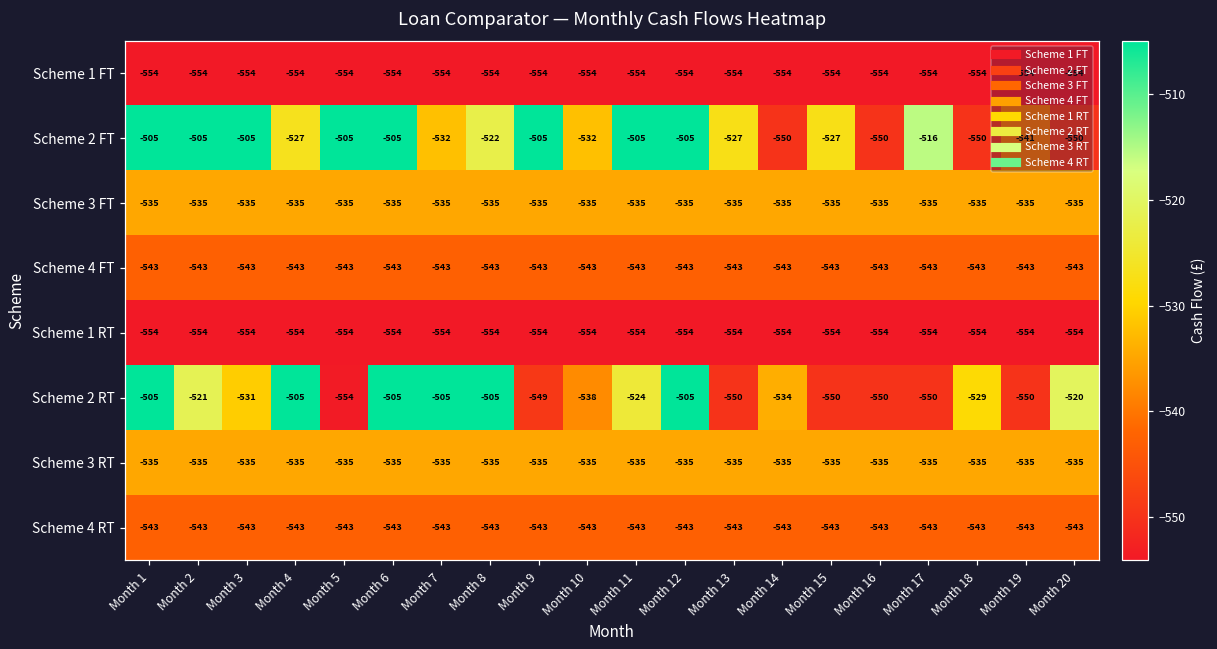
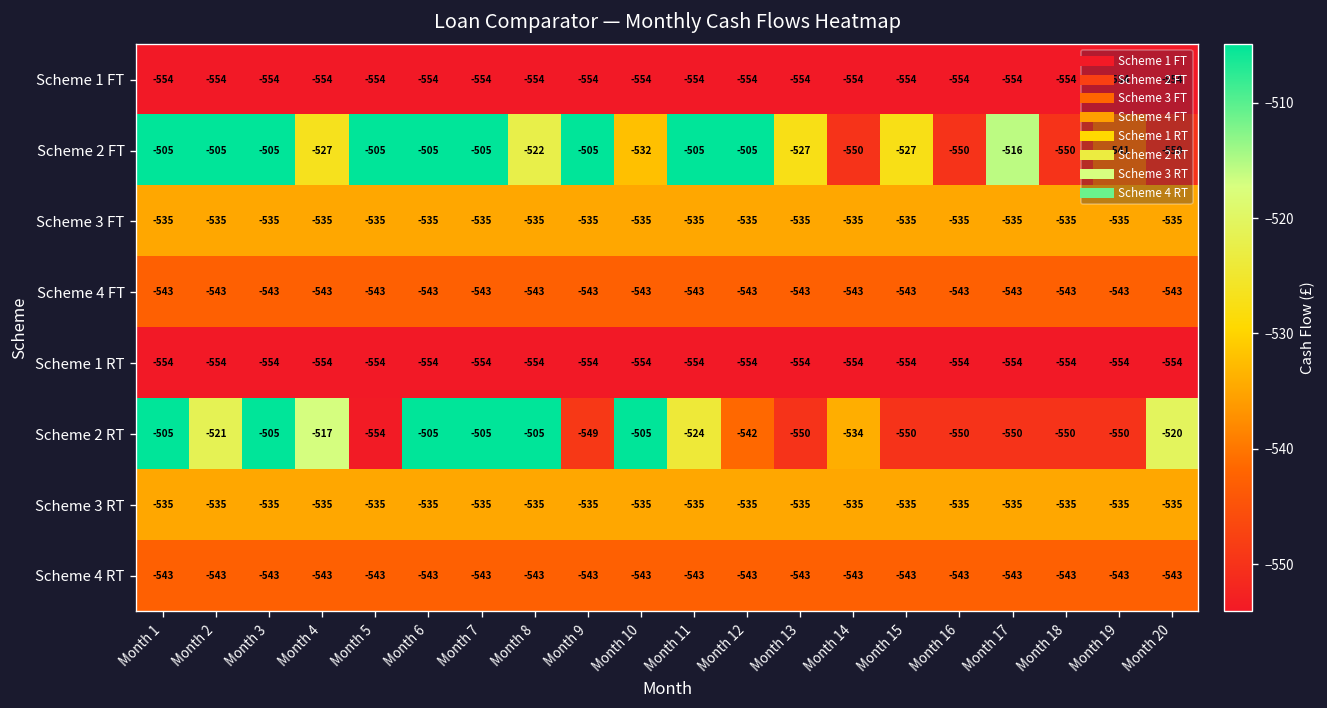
  {
    "Scheme 1 FT": {
      "Month 1": -554,
      "Month 2": -554,
      "Month 3": -554,
      "Month 4": -554,
      "Month 5": -554,
      "Month 6": -554,
      "Month 7": -554,
      "Month 8": -554,
      "Month 9": -554,
      "Month 10": -554,
      "Month 11": -554,
      "Month 12": -554,
      "Month 13": -554,
      "Month 14": -554,
      "Month 15": -554,
      "Month 16": -554,
      "Month 17": -554,
      "Month 18": -554
    },
    "Scheme 2 FT": {
      "Month 1": -505,
      "Month 2": -505,
      "Month 3": -505,
      "Month 4": -527,
      "Month 5": -505,
      "Month 6": -505,
-     "Month 7": -532,
+     "Month 7": -505,
      "Month 8": -522,
      "Month 9": -505,
      "Month 10": -532,
      "Month 11": -505,
      "Month 12": -505,
      "Month 13": -527,
      "Month 14": -550,
      "Month 15": -527,
      "Month 16": -550,
      "Month 17": -516,
      "Month 18": -550
    },
    "Scheme 3 FT": {
      "Month 1": -535,
      "Month 2": -535,
      "Month 3": -535,
      "Month 4": -535,
      "Month 5": -535,
      "Month 6": -535,
      "Month 7": -535,
      "Month 8": -535,
      "Month 9": -535,
      "Month 10": -535,
      "Month 11": -535,
      "Month 12": -535,
      "Month 13": -535,
      "Month 14": -535,
      "Month 15": -535,
      "Month 16": -535,
      "Month 17": -535,
      "Month 18": -535,
      "Month 19": -535,
      "Month 20": -535
    },
    "Scheme 4 FT": {
      "Month 1": -543,
      "Month 2": -543,
      "Month 3": -543,
      "Month 4": -543,
      "Month 5": -543,
      "Month 6": -543,
      "Month 7": -543,
      "Month 8": -543,
      "Month 9": -543,
      "Month 10": -543,
      "Month 11": -543,
      "Month 12": -543,
      "Month 13": -543,
      "Month 14": -543,
      "Month 15": -543,
      "Month 16": -543,
      "Month 17": -543,
      "Month 18": -543,
      "Month 19": -543,
      "Month 20": -543
    },
    "Scheme 1 RT": {
      "Month 1": -554,
      "Month 2": -554,
      "Month 3": -554,
      "Month 4": -554,
      "Month 5": -554,
      "Month 6": -554,
      "Month 7": -554,
      "Month 8": -554,
      "Month 9": -554,
      "Month 10": -554,
      "Month 11": -554,
      "Month 12": -554,
      "Month 13": -554,
      "Month 14": -554,
      "Month 15": -554,
      "Month 16": -554,
      "Month 17": -554,
      "Month 18": -554,
      "Month 19": -554,
      "Month 20": -554
    },
    "Scheme 2 RT": {
      "Month 1": -505,
      "Month 2": -521,
-     "Month 3": -531,
-     "Month 4": -505,
+     "Month 3": -505,
+     "Month 4": -517,
      "Month 5": -554,
      "Month 6": -505,
      "Month 7": -505,
      "Month 8": -505,
      "Month 9": -549,
-     "Month 10": -538,
+     "Month 10": -505,
      "Month 11": -524,
-     "Month 12": -505,
+     "Month 12": -542,
      "Month 13": -550,
      "Month 14": -534,
      "Month 15": -550,
      "Month 16": -550,
      "Month 17": -550,
-     "Month 18": -529,
+     "Month 18": -550,
      "Month 19": -550,
      "Month 20": -520
    },
    "Scheme 3 RT": {
      "Month 1": -535,
      "Month 2": -535,
      "Month 3": -535,
      "Month 4": -535,
      "Month 5": -535,
      "Month 6": -535,
      "Month 7": -535,
      "Month 8": -535,
      "Month 9": -535,
      "Month 10": -535,
      "Month 11": -535,
      "Month 12": -535,
      "Month 13": -535,
      "Month 14": -535,
      "Month 15": -535,
      "Month 16": -535,
      "Month 17": -535,
      "Month 18": -535,
      "Month 19": -535,
      "Month 20": -535
    },
    "Scheme 4 RT": {
      "Month 1": -543,
      "Month 2": -543,
      "Month 3": -543,
      "Month 4": -543,
      "Month 5": -543,
      "Month 6": -543,
      "Month 7": -543,
      "Month 8": -543,
      "Month 9": -543,
      "Month 10": -543,
      "Month 11": -543,
      "Month 12": -543,
      "Month 13": -543,
      "Month 14": -543,
      "Month 15": -543,
      "Month 16": -543,
      "Month 17": -543,
      "Month 18": -543,
      "Month 19": -543,
      "Month 20": -543
    }
  }
